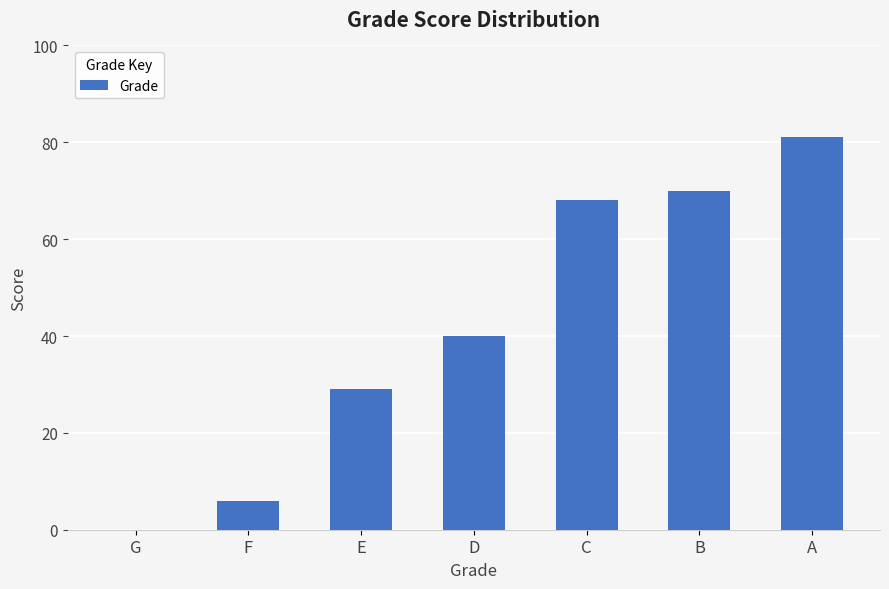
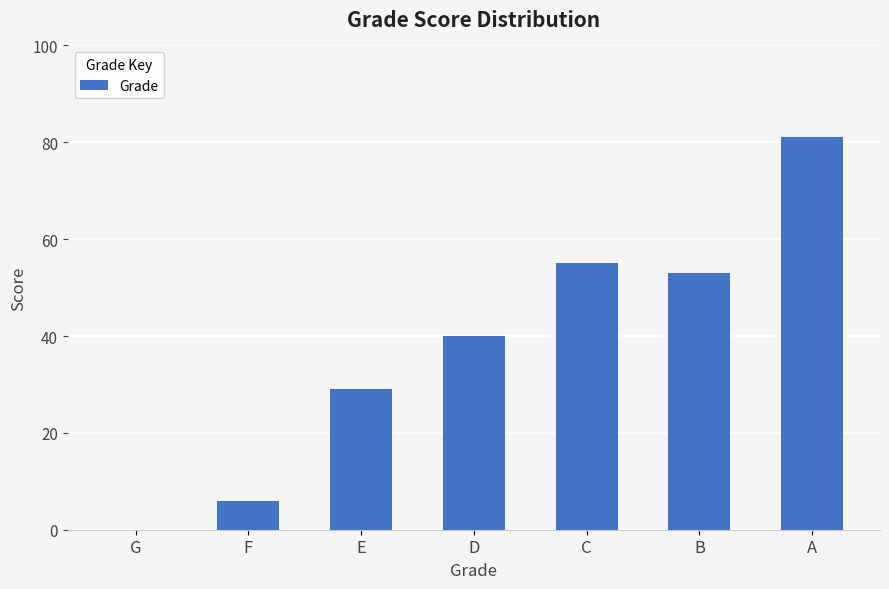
  {
    "G": 0,
    "F": 6,
    "E": 29,
    "D": 40,
-   "C": 68,
-   "B": 70,
+   "C": 55,
+   "B": 53,
    "A": 81
  }
